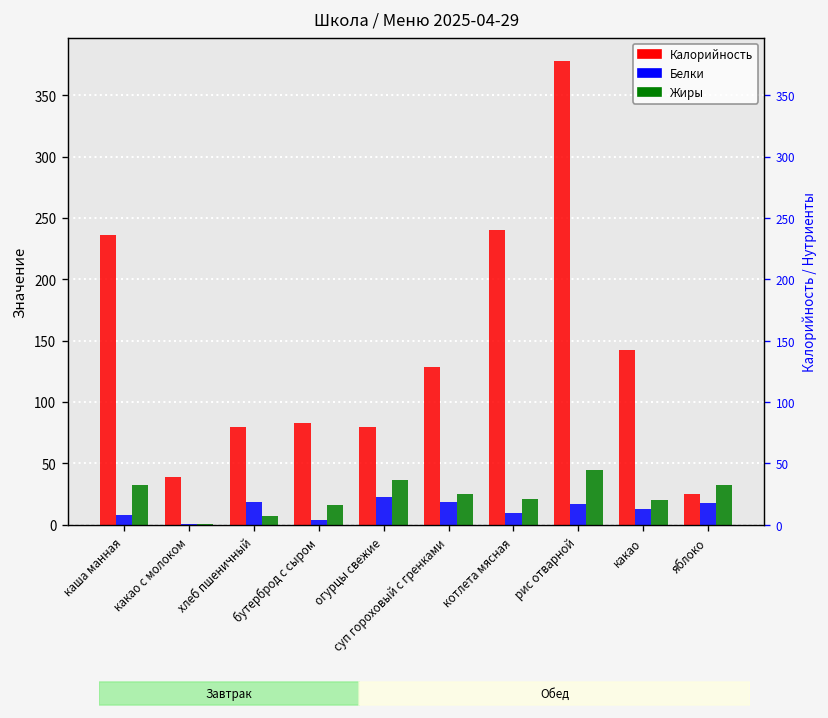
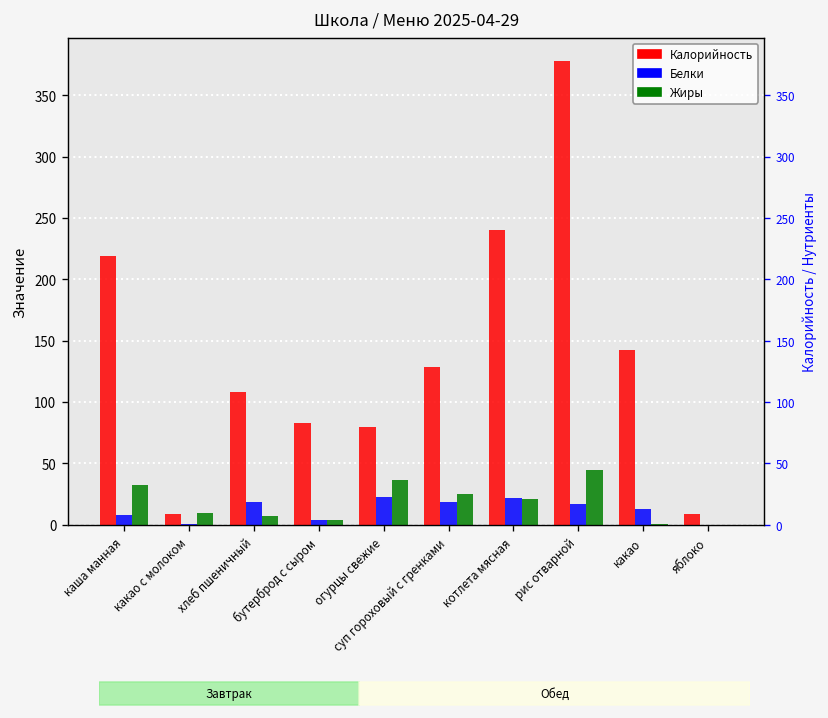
  {
    "Калорийность": {
-     "каша манная": 236,
-     "какао с молоком": 39,
-     "хлеб пшеничный": 80,
+     "каша манная": 219,
+     "какао с молоком": 9,
+     "хлеб пшеничный": 108,
      "бутерброд с сыром": 83,
      "огурцы свежие": 80,
      "суп гороховый с гренками": 129,
      "котлета мясная": 240,
      "рис отварной": 378,
      "какао": 142,
-     "яблоко": 25
+     "яблоко": 9
    },
    "Белки": {
      "каша манная": 8,
      "хлеб пшеничный": 19,
      "бутерброд с сыром": 4,
      "огурцы свежие": 23,
      "суп гороховый с гренками": 19,
-     "котлета мясная": 10,
+     "котлета мясная": 22,
      "рис отварной": 17,
      "какао": 13,
-     "яблоко": 18
+     "яблоко": 0
    },
    "Жиры": {
      "каша манная": 32,
-     "какао с молоком": 1,
+     "какао с молоком": 10,
      "хлеб пшеничный": 7,
-     "бутерброд с сыром": 16,
+     "бутерброд с сыром": 4,
      "огурцы свежие": 37,
      "суп гороховый с гренками": 25,
      "котлета мясная": 21,
      "рис отварной": 45,
-     "какао": 20,
-     "яблоко": 32
+     "какао": 1,
+     "яблоко": 0
    }
  }
